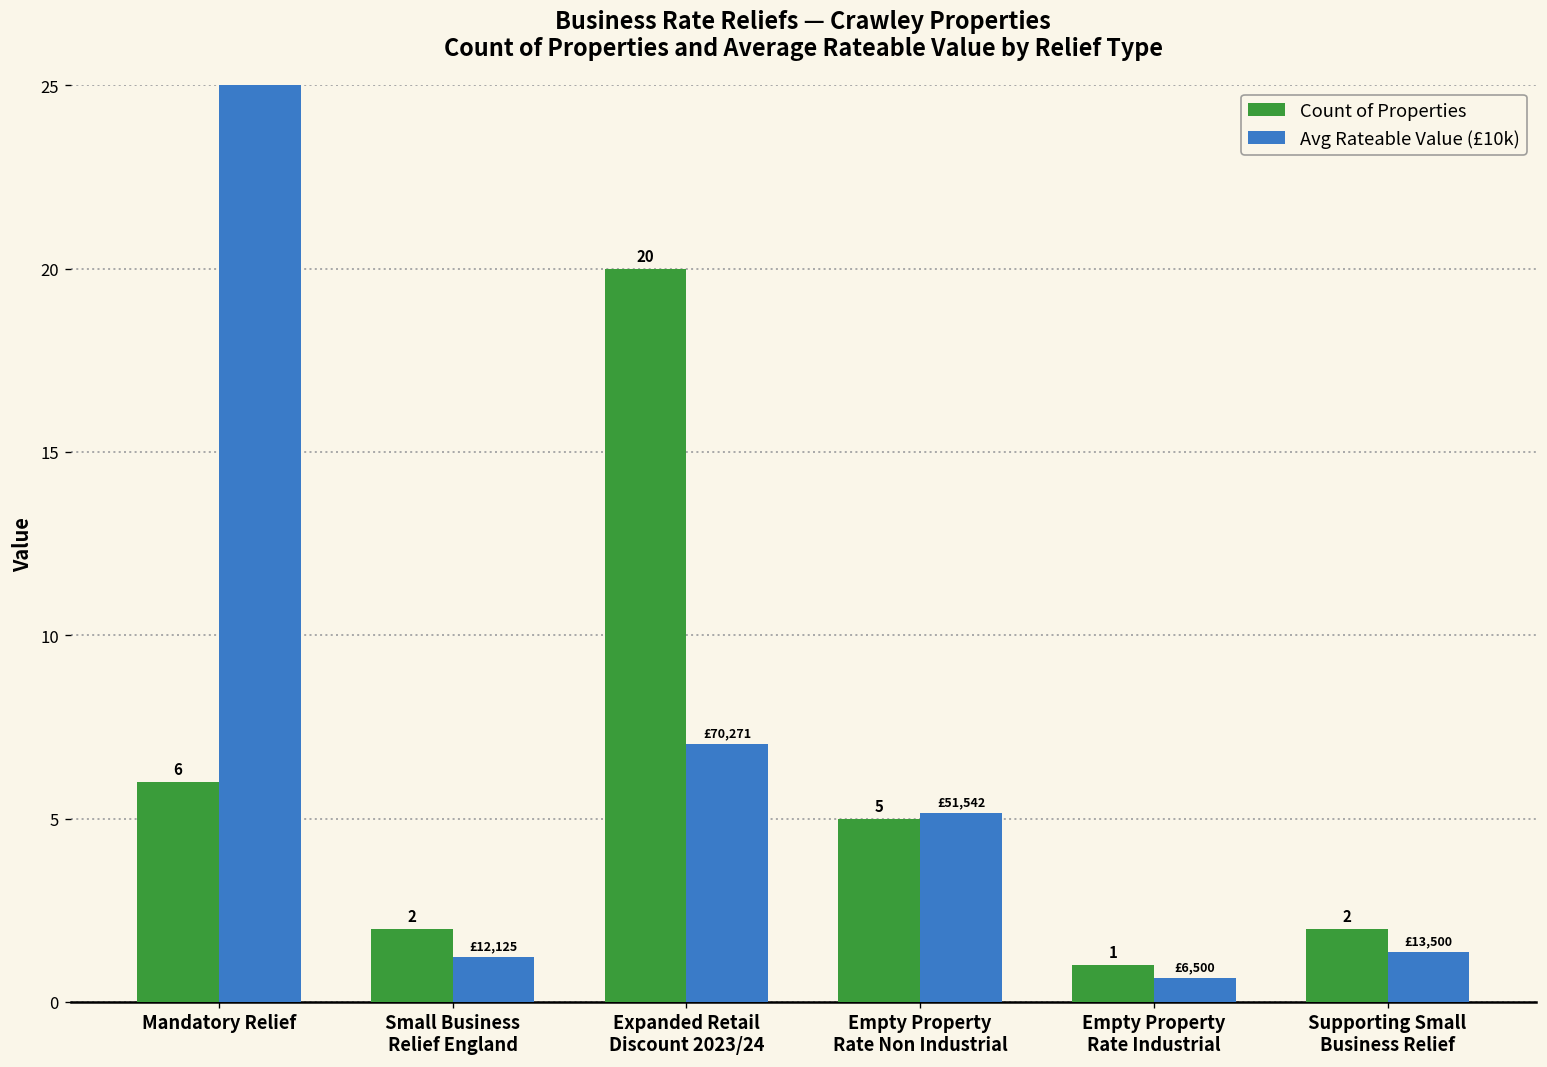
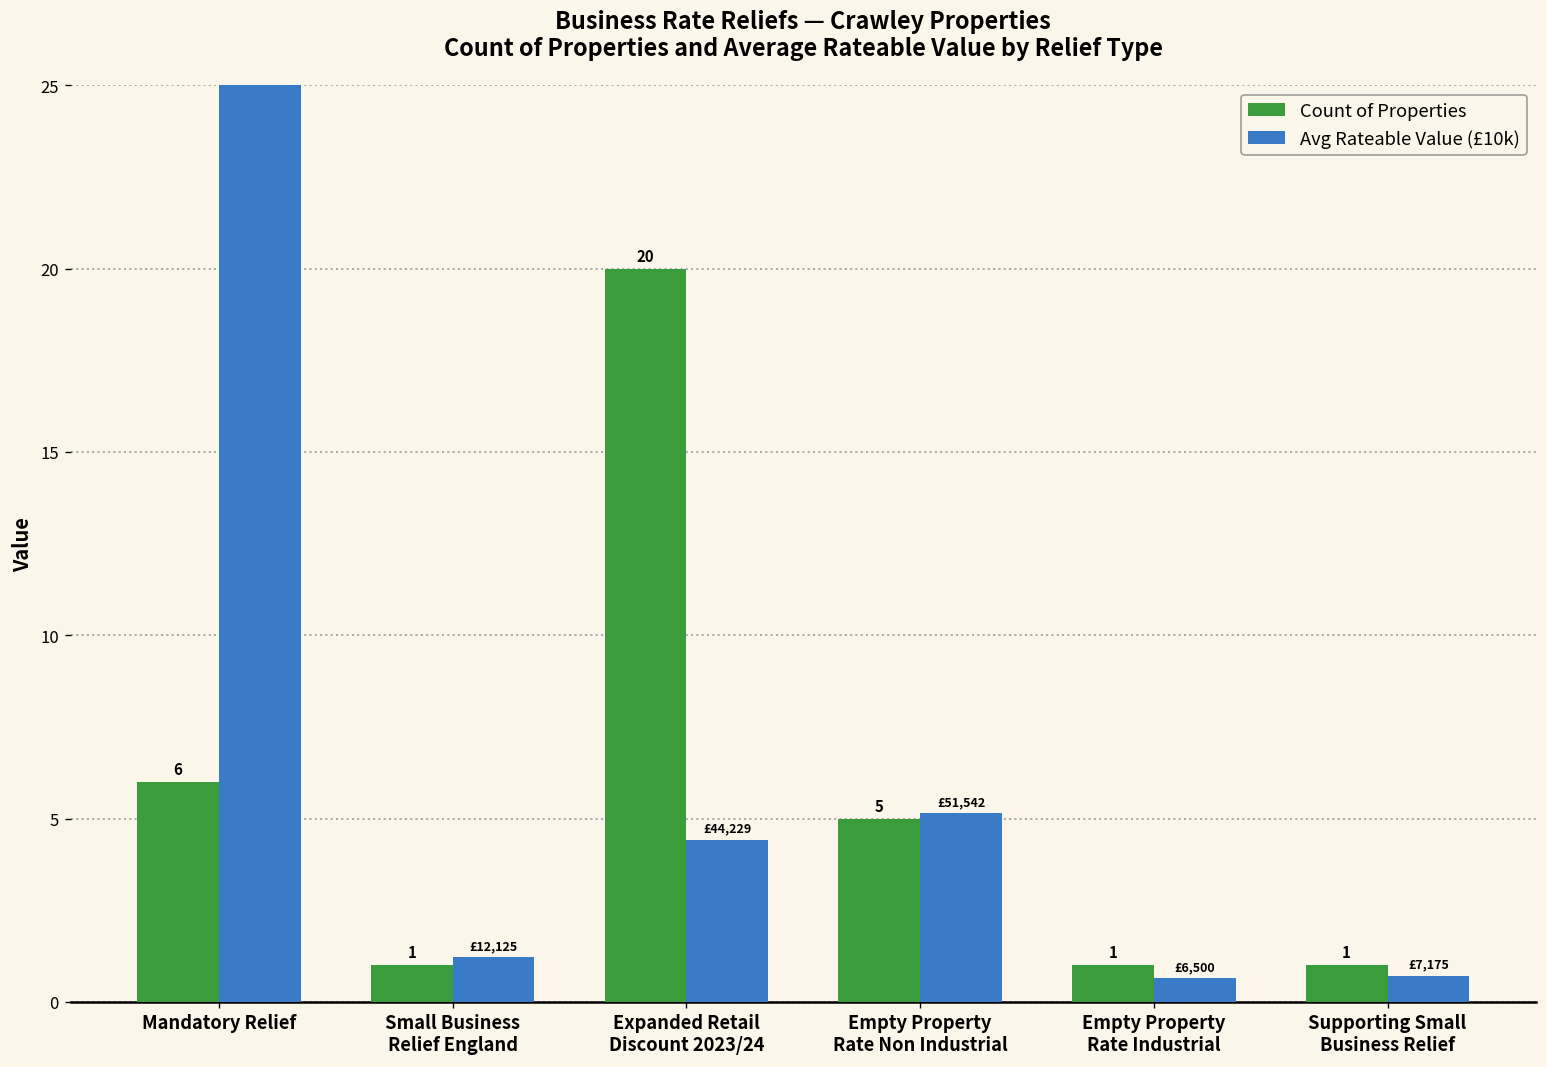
  {
    "Count of Properties": {
      "Mandatory Relief": "6",
-     "Small Business Relief England": "2",
+     "Small Business Relief England": "1",
      "Expanded Retail Discount 2023/24": "20",
      "Empty Property Rate Non Industrial": "5",
      "Empty Property Rate Industrial": "1",
-     "Supporting Small Business Relief": "2"
+     "Supporting Small Business Relief": "1"
    },
    "Avg Rateable Value (£10k)": {
-     "Expanded Retail Discount 2023/24": "£70,271",
-     "Supporting Small Business Relief": "£13,500"
+     "Expanded Retail Discount 2023/24": "£44,229",
+     "Supporting Small Business Relief": "£7,175"
    }
  }
